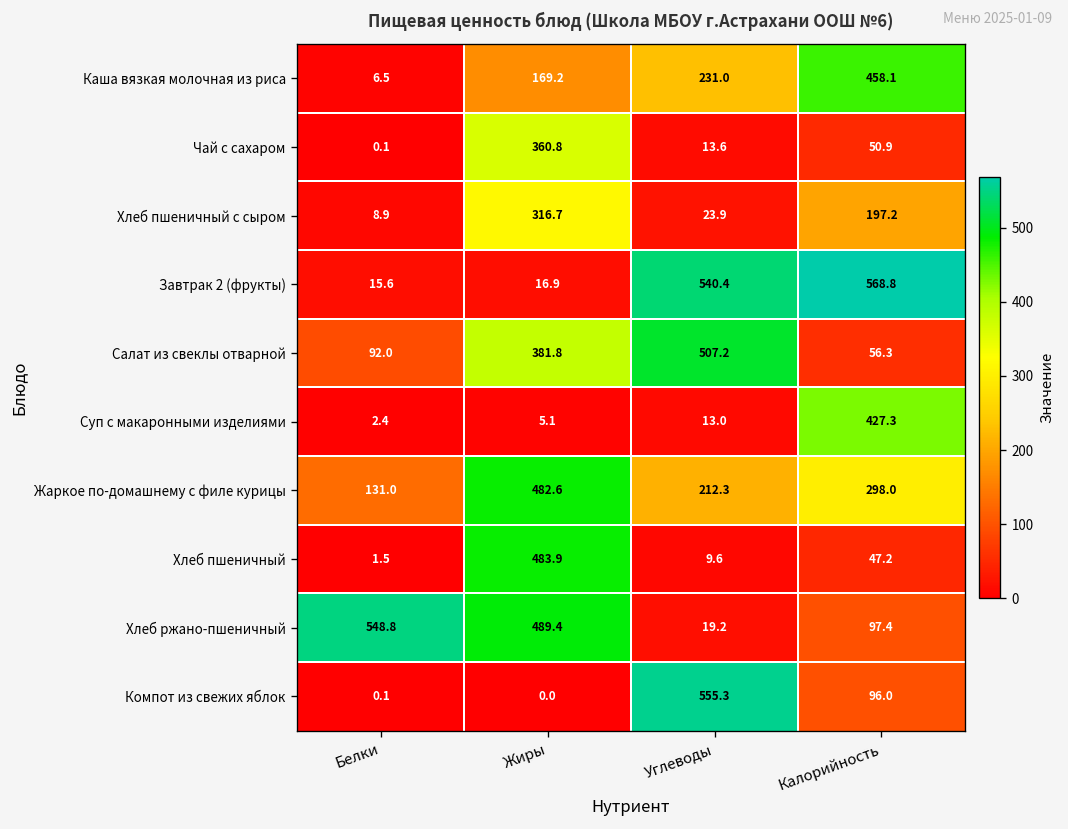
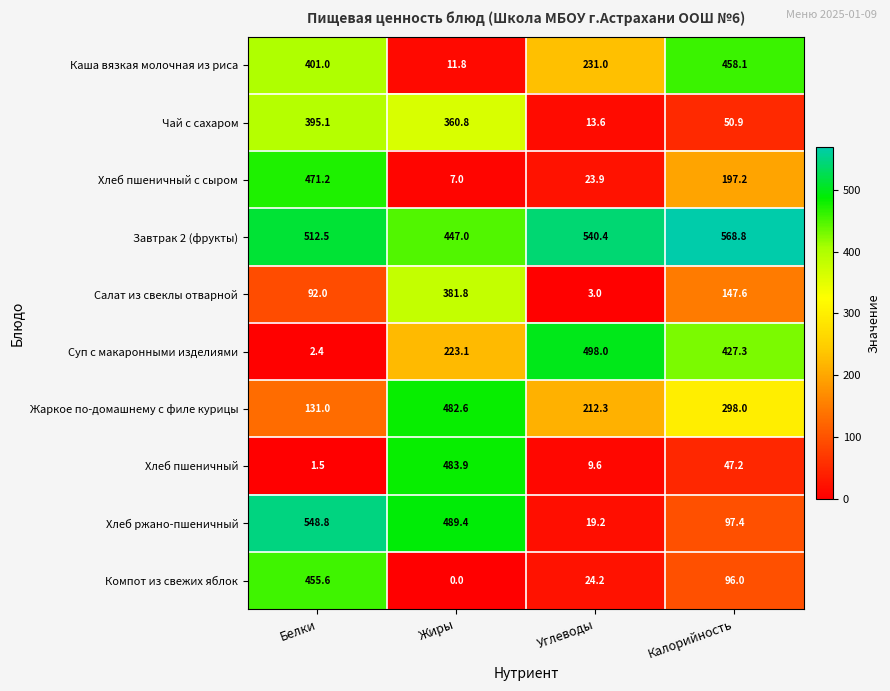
  {
    "Каша вязкая молочная из риса": {
-     "Белки": 6.5,
-     "Жиры": 169.2,
+     "Белки": 401.0,
+     "Жиры": 11.8,
      "Углеводы": 231.0,
      "Калорийность": 458.1
    },
    "Чай с сахаром": {
-     "Белки": 0.1,
+     "Белки": 395.1,
      "Жиры": 360.8,
      "Углеводы": 13.6,
      "Калорийность": 50.9
    },
    "Хлеб пшеничный с сыром": {
-     "Белки": 8.9,
-     "Жиры": 316.7,
+     "Белки": 471.2,
+     "Жиры": 7.0,
      "Углеводы": 23.9,
      "Калорийность": 197.2
    },
    "Завтрак 2 (фрукты)": {
-     "Белки": 15.6,
-     "Жиры": 16.9,
+     "Белки": 512.5,
+     "Жиры": 447.0,
      "Углеводы": 540.4,
      "Калорийность": 568.8
    },
    "Салат из свеклы отварной": {
      "Белки": 92.0,
      "Жиры": 381.8,
-     "Углеводы": 507.2,
-     "Калорийность": 56.3
+     "Углеводы": 3.0,
+     "Калорийность": 147.6
    },
    "Суп с макаронными изделиями": {
      "Белки": 2.4,
-     "Жиры": 5.1,
-     "Углеводы": 13.0,
+     "Жиры": 223.1,
+     "Углеводы": 498.0,
      "Калорийность": 427.3
    },
    "Жаркое по-домашнему с филе курицы": {
      "Белки": 131.0,
      "Жиры": 482.6,
      "Углеводы": 212.3,
      "Калорийность": 298.0
    },
    "Хлеб пшеничный": {
      "Белки": 1.5,
      "Жиры": 483.9,
      "Углеводы": 9.6,
      "Калорийность": 47.2
    },
    "Хлеб ржано-пшеничный": {
      "Белки": 548.8,
      "Жиры": 489.4,
      "Углеводы": 19.2,
      "Калорийность": 97.4
    },
    "Компот из свежих яблок": {
-     "Белки": 0.1,
+     "Белки": 455.6,
      "Жиры": 0.0,
-     "Углеводы": 555.3,
+     "Углеводы": 24.2,
      "Калорийность": 96.0
    }
  }
